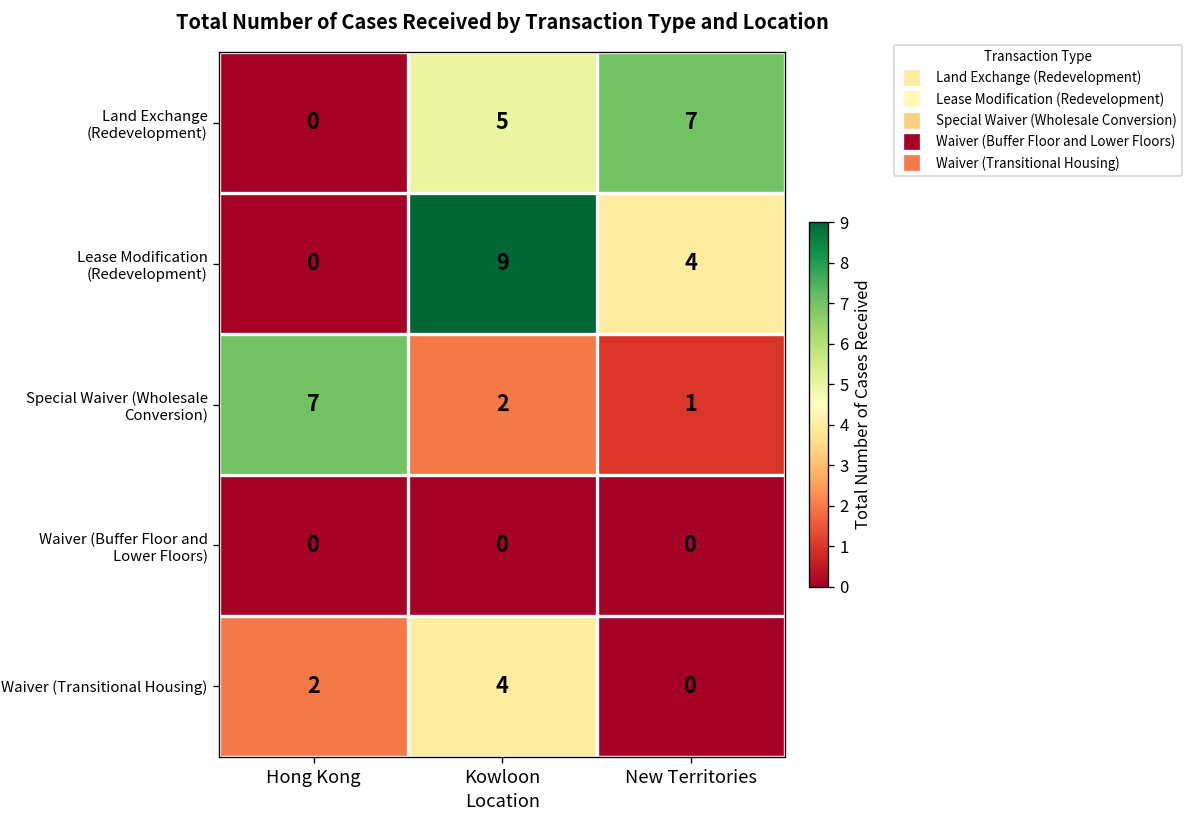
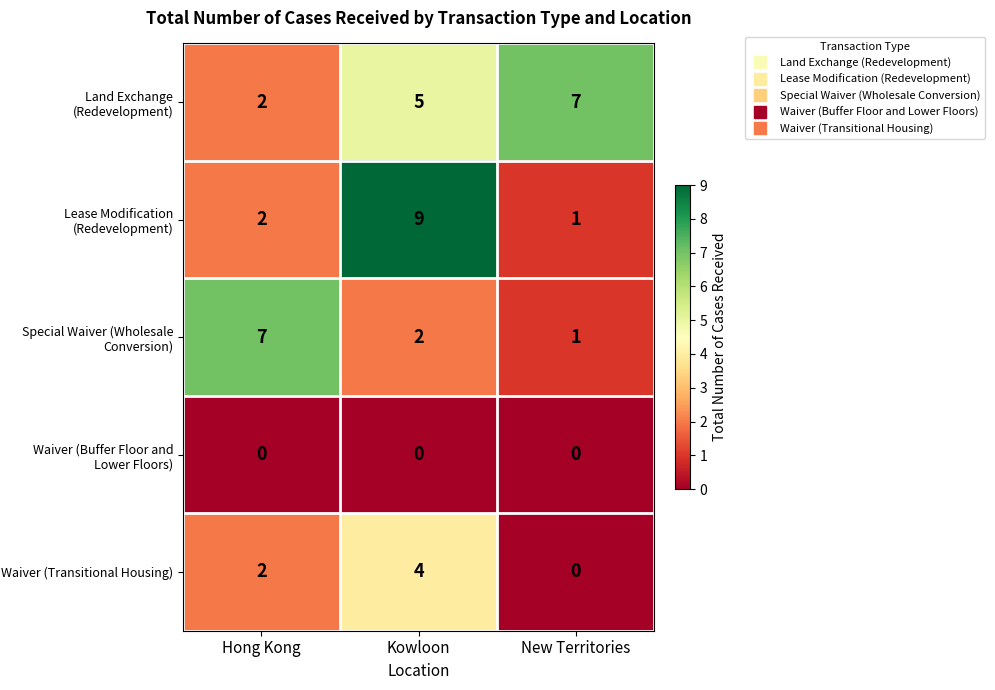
  {
    "Land Exchange (Redevelopment)": {
-     "Hong Kong": 0,
+     "Hong Kong": 2,
      "Kowloon": 5,
      "New Territories": 7
    },
    "Lease Modification (Redevelopment)": {
-     "Hong Kong": 0,
+     "Hong Kong": 2,
      "Kowloon": 9,
-     "New Territories": 4
+     "New Territories": 1
    },
    "Special Waiver (Wholesale Conversion)": {
      "Hong Kong": 7,
      "Kowloon": 2,
      "New Territories": 1
    },
    "Waiver (Buffer Floor and Lower Floors)": {
      "Hong Kong": 0,
      "Kowloon": 0,
      "New Territories": 0
    },
    "Waiver (Transitional Housing)": {
      "Hong Kong": 2,
      "Kowloon": 4,
      "New Territories": 0
    }
  }
